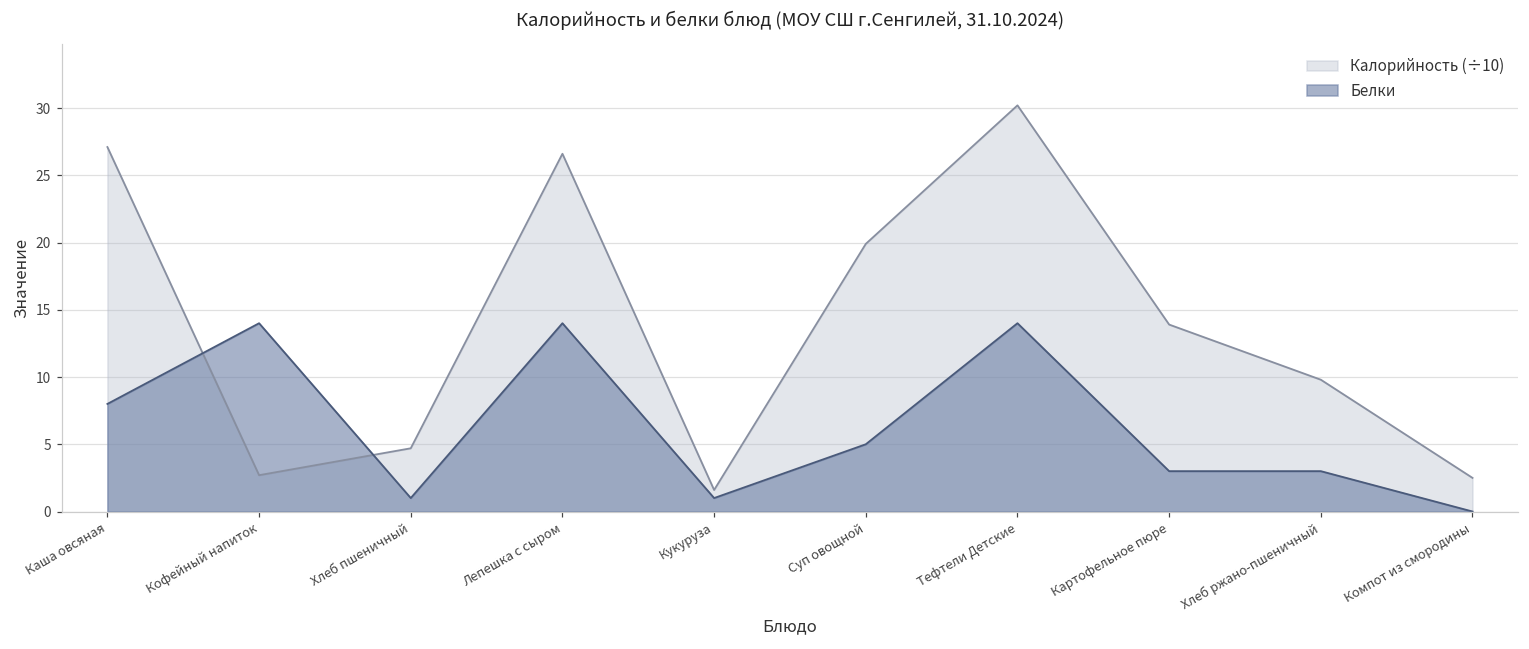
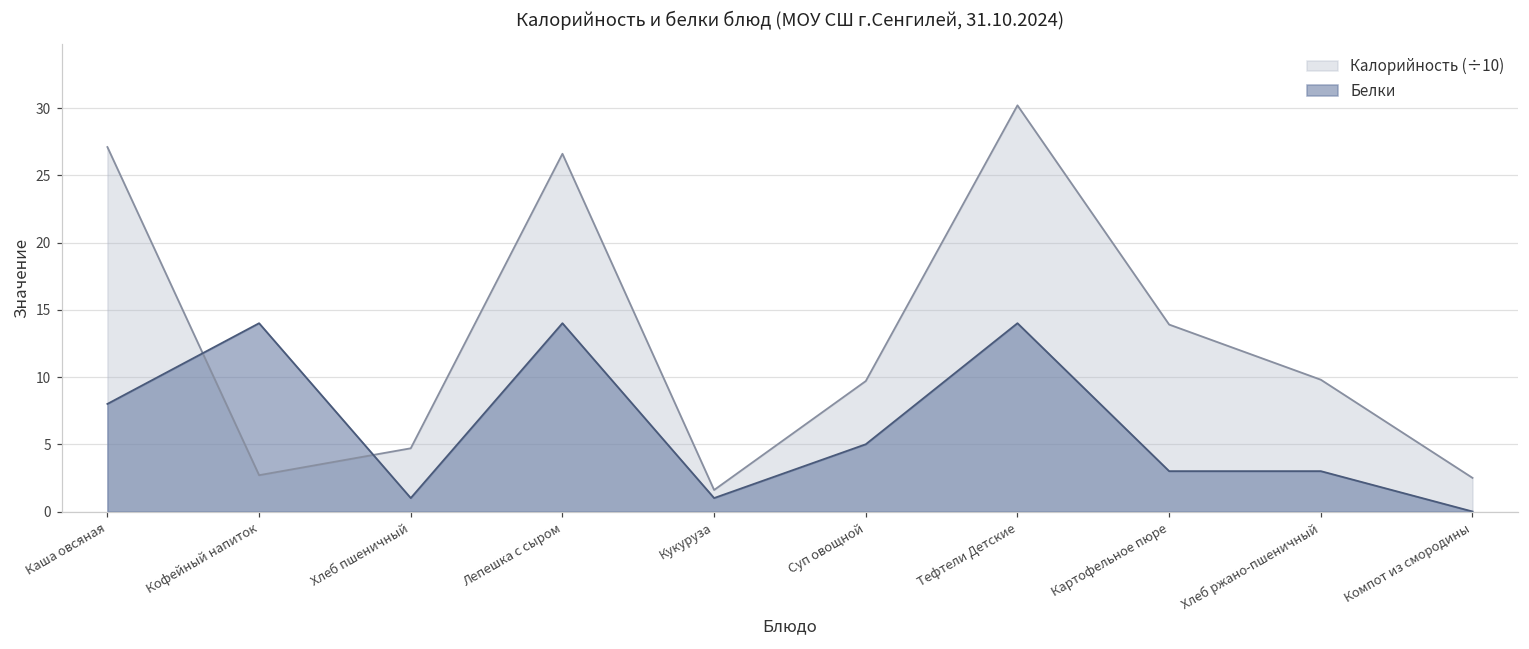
  {
    "Калорийность (÷10)": {
      "Каша овсяная": 27.1,
      "Кофейный напиток": 2.7,
      "Хлеб пшеничный": 4.7,
      "Лепешка с сыром": 26.6,
      "Кукуруза": 1.6,
-     "Суп овощной": 19.9,
+     "Суп овощной": 9.7,
      "Тефтели Детские": 30.2,
      "Картофельное пюре": 13.9,
      "Хлеб ржано-пшеничный": 9.8,
      "Компот из смородины": 2.5
    },
    "Белки": {
      "Каша овсяная": 8.0,
      "Кофейный напиток": 14.0,
      "Хлеб пшеничный": 1.0,
      "Лепешка с сыром": 14.0,
      "Кукуруза": 1.0,
      "Суп овощной": 5.0,
      "Тефтели Детские": 14.0,
      "Картофельное пюре": 3.0,
      "Хлеб ржано-пшеничный": 3.0,
      "Компот из смородины": 0.0
    }
  }
